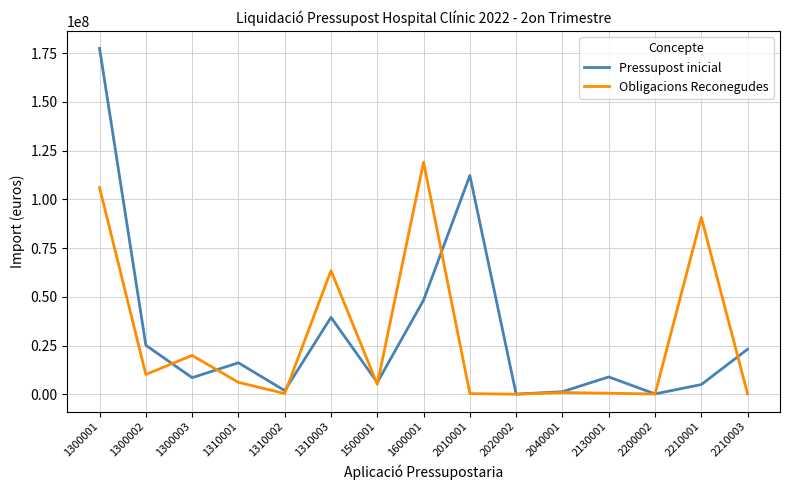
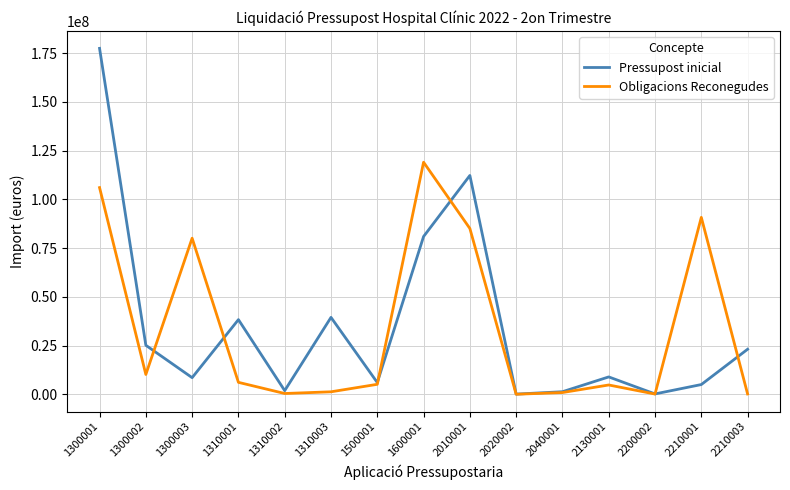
  {
    "Pressupost inicial": {
      "1300001": 177000000,
      "1300002": 25000000,
      "1300003": 9000000,
-     "1310001": 16000000,
+     "1310001": 38000000,
      "1310002": 2000000,
      "1310003": 39000000,
-     "1600001": 48000000,
+     "1600001": 81000000,
      "2010001": 112000000,
      "2130001": 9000000,
      "2210001": 5000000,
      "2210003": 23000000
    },
    "Obligacions Reconegudes": {
      "1300001": 106000000,
      "1300002": 10000000,
-     "1300003": 20000000,
+     "1300003": 80000000,
      "1310001": 6000000,
      "1310002": 0,
-     "1310003": 63000000,
+     "1310003": 1000000,
      "1600001": 119000000,
-     "2010001": 0,
-     "2130001": 1000000,
+     "2010001": 85000000,
+     "2130001": 5000000,
      "2210001": 91000000,
      "2210003": 0
    }
  }
